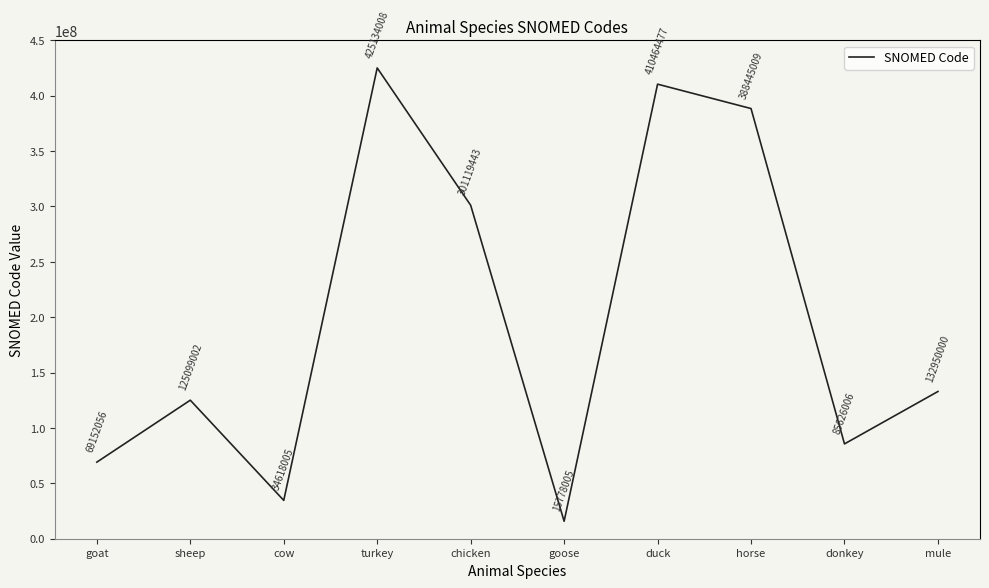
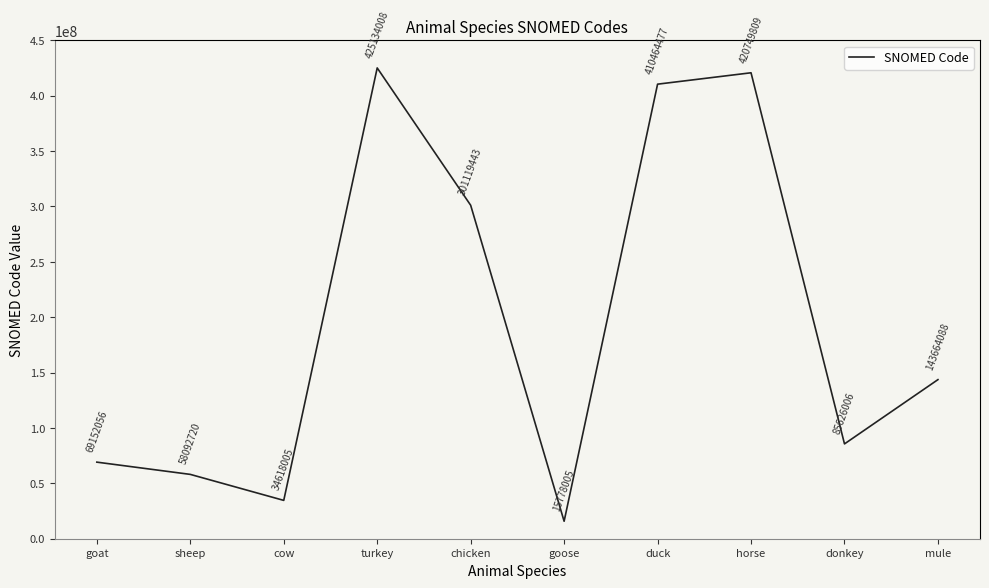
  {
    "goat": 69152056,
-   "sheep": 125099002,
+   "sheep": 58092720,
    "cow": 34618005,
    "turkey": 425134008,
    "chicken": 301119443,
    "goose": 15778005,
    "duck": 410464477,
-   "horse": 388445009,
+   "horse": 420749809,
    "donkey": 85626006,
-   "mule": 132950000
+   "mule": 143664088
  }
